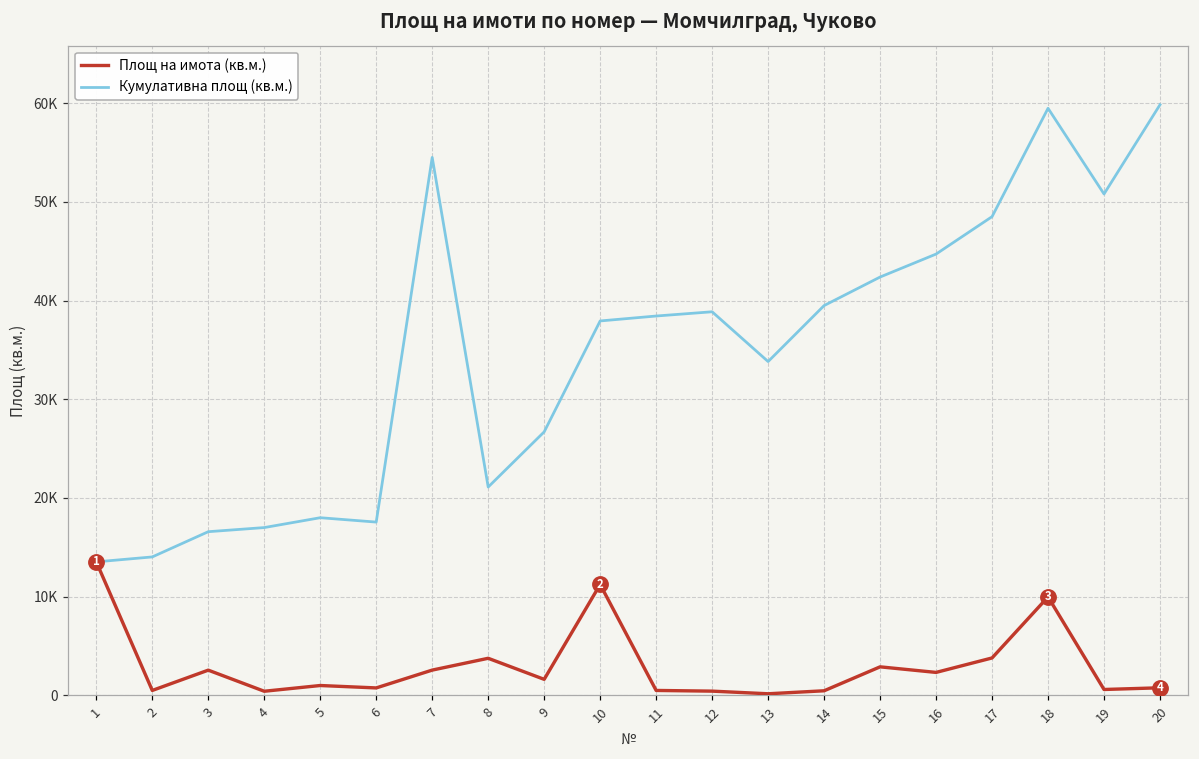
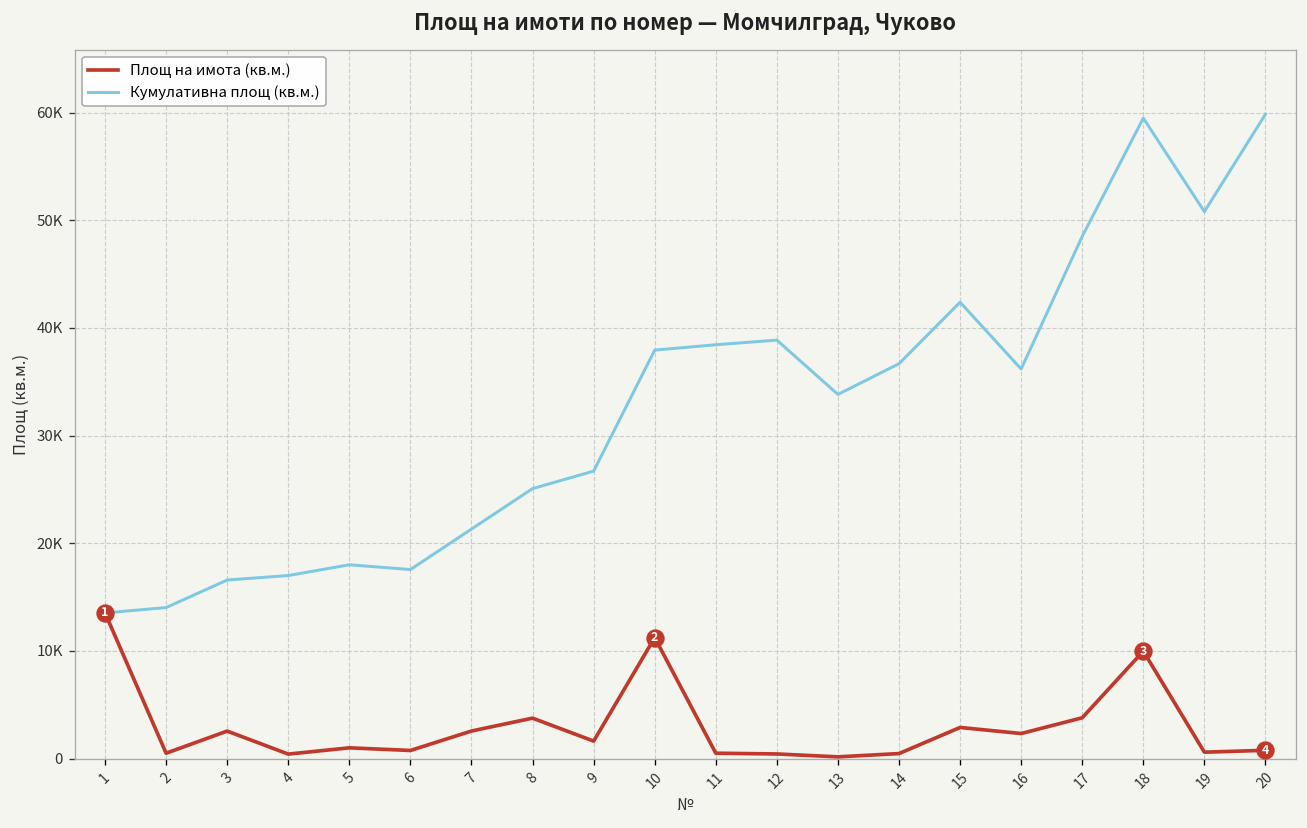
  {
    "Кумулативна площ (кв.м.)": {
      "2": 14000,
      "3": 17000,
      "4": 17000,
      "5": 18000,
      "6": 18000,
-     "7": 55000,
-     "8": 21000,
+     "7": 21000,
+     "8": 25000,
      "9": 27000,
      "10": 38000,
      "11": 38000,
      "12": 39000,
      "13": 34000,
-     "14": 39000,
+     "14": 37000,
      "15": 42000,
-     "16": 45000,
+     "16": 36000,
      "17": 49000,
      "18": 59000,
      "19": 51000,
      "20": 60000
    }
  }
